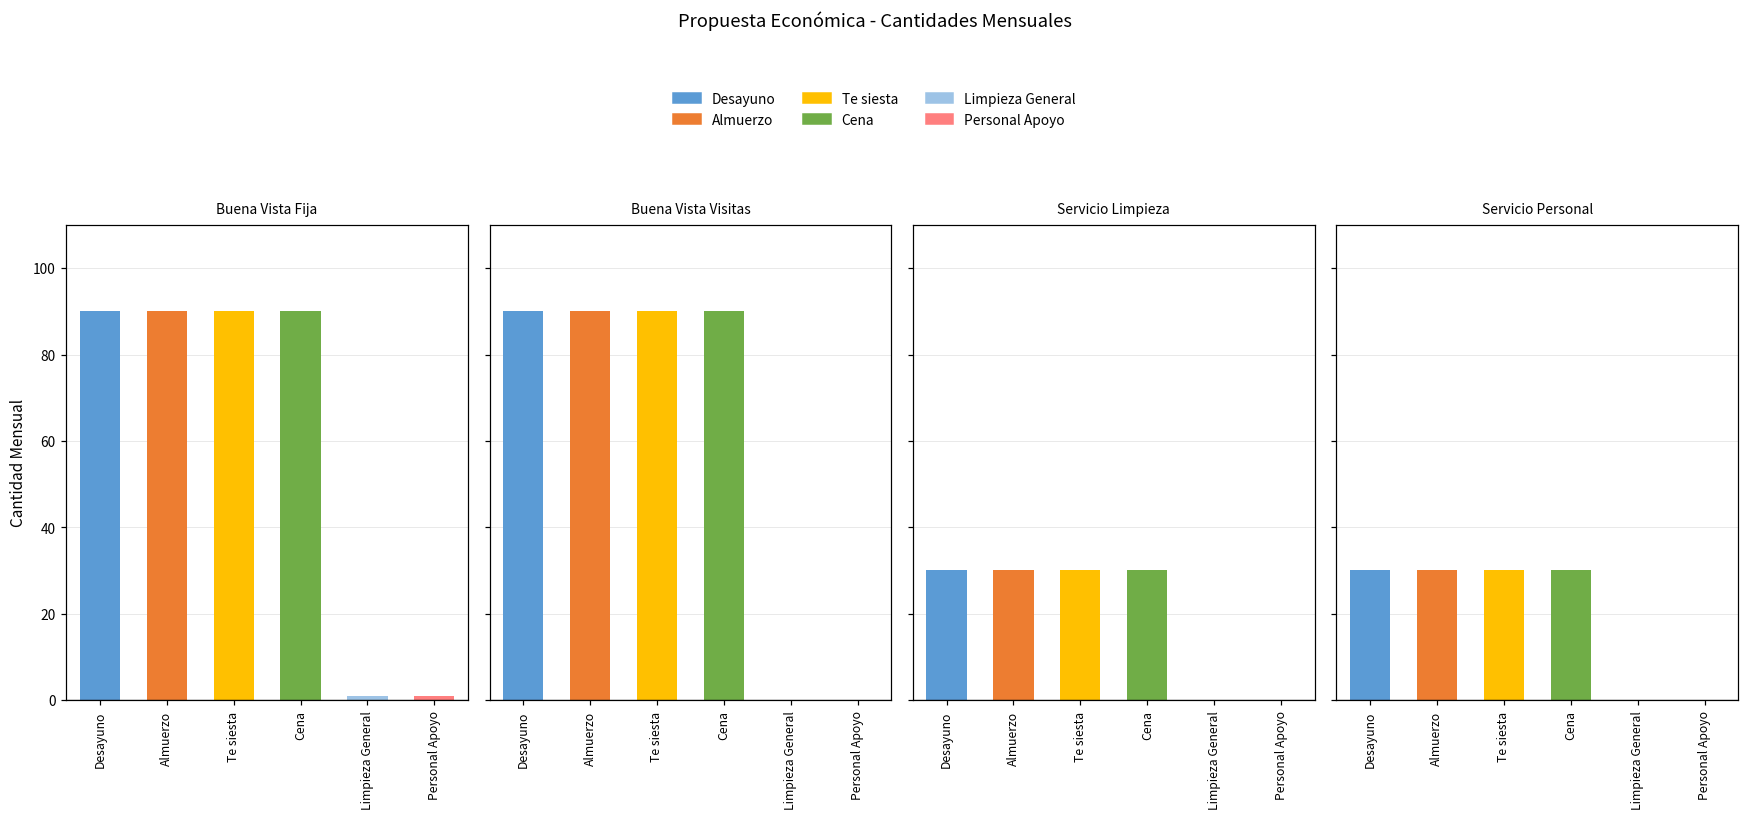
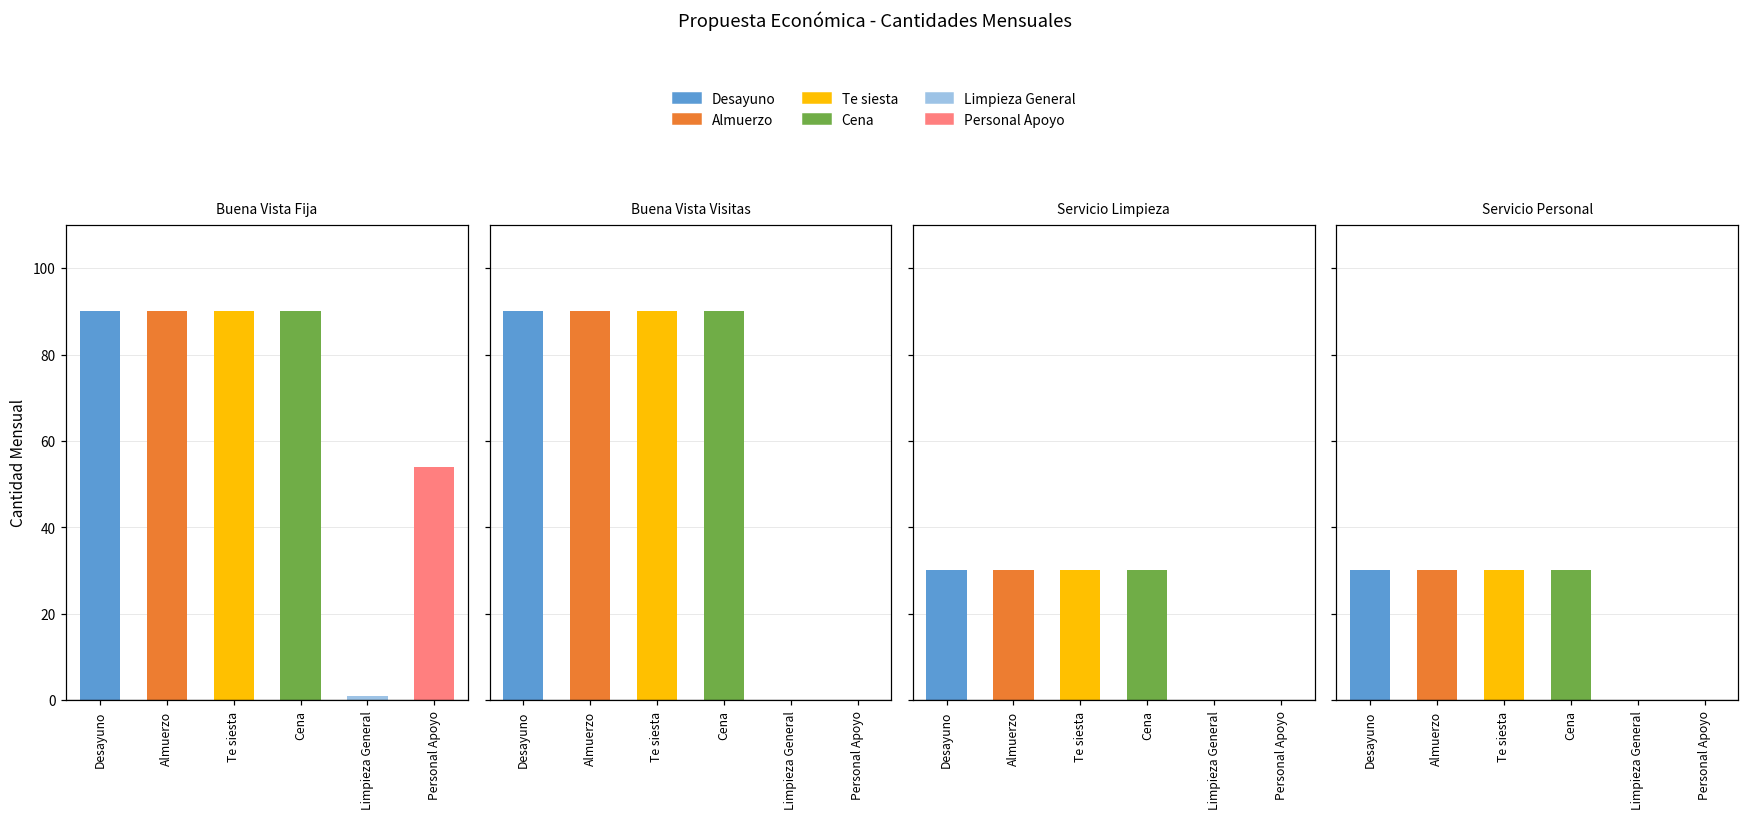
  {
    "Buena Vista Fija": {
      "Desayuno": 90,
      "Almuerzo": 90,
      "Te siesta": 90,
      "Cena": 90,
      "Limpieza General": 1,
-     "Personal Apoyo": 1
+     "Personal Apoyo": 54
    }
  }
